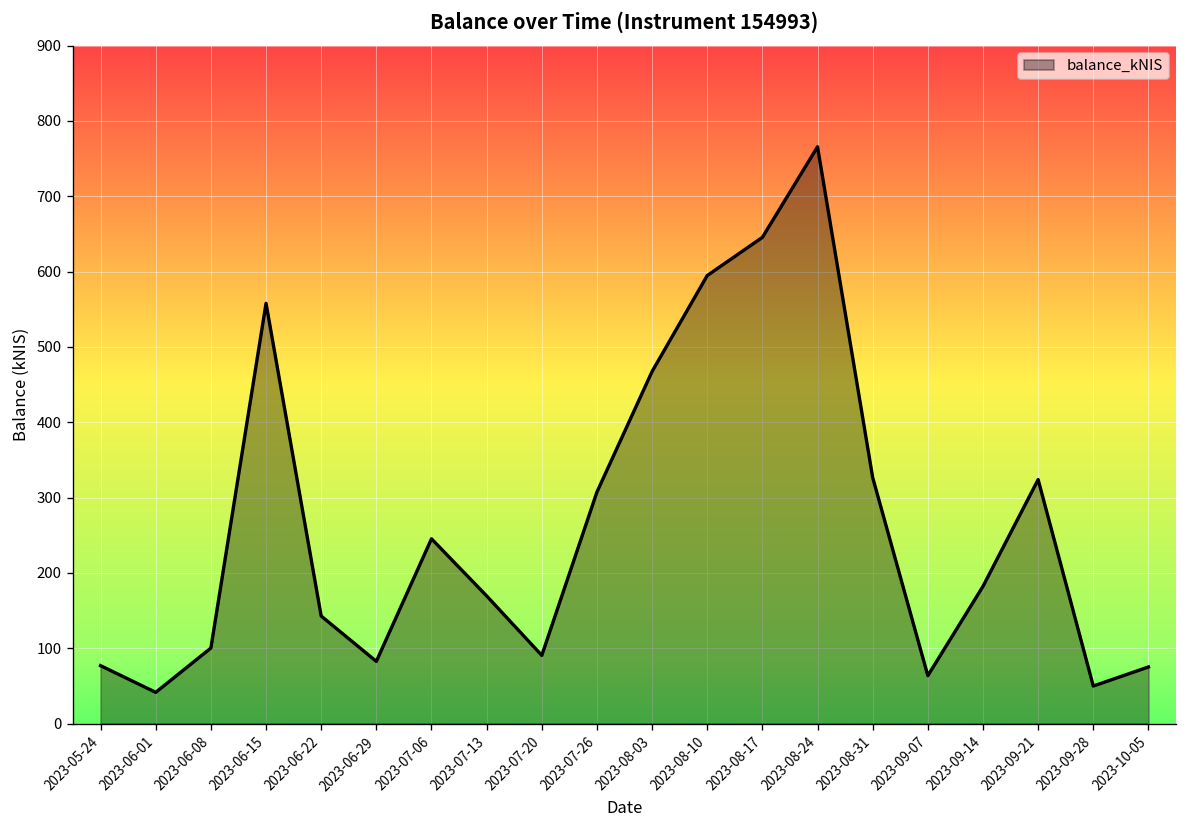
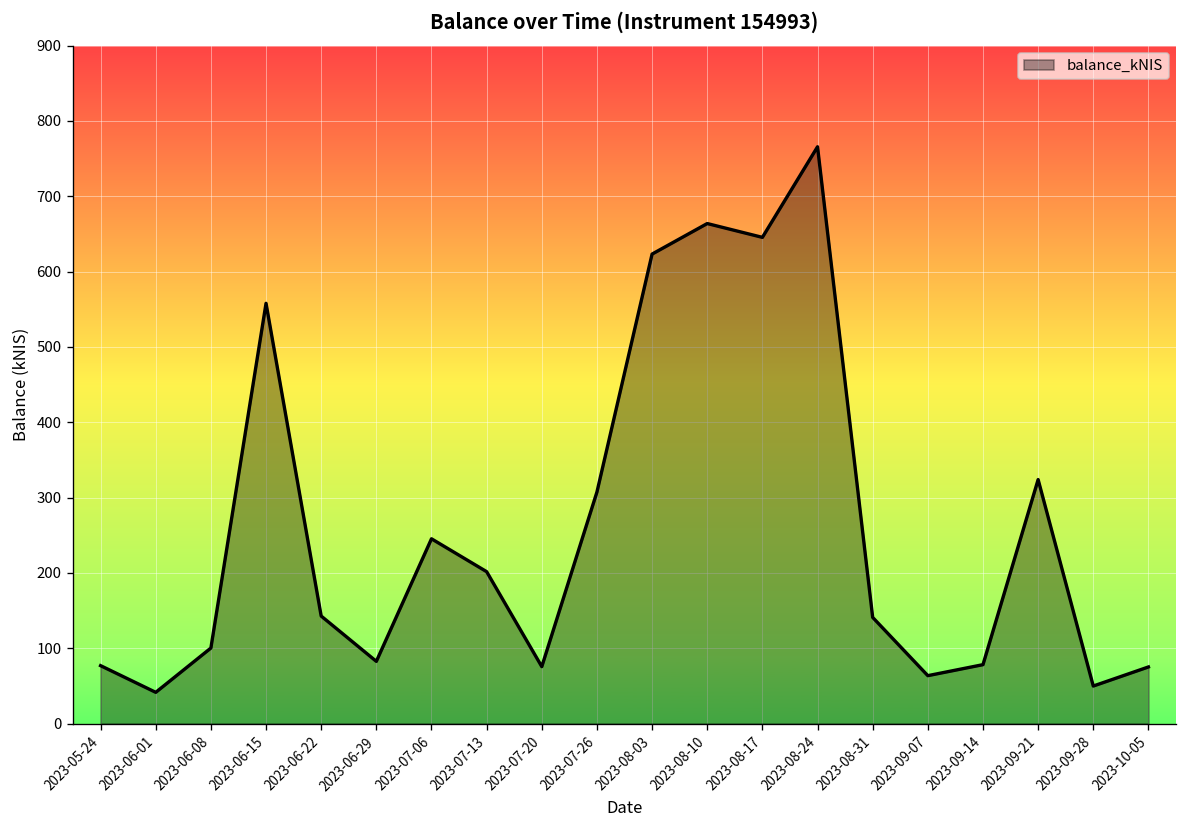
  {
    "2023-05-24": 80,
    "2023-06-01": 40,
    "2023-06-08": 100,
    "2023-06-15": 560,
    "2023-06-22": 140,
    "2023-06-29": 80,
    "2023-07-06": 250,
-   "2023-07-13": 170,
-   "2023-07-20": 90,
+   "2023-07-13": 200,
+   "2023-07-20": 80,
    "2023-07-26": 310,
-   "2023-08-03": 470,
-   "2023-08-10": 590,
+   "2023-08-03": 620,
+   "2023-08-10": 660,
    "2023-08-17": 650,
    "2023-08-24": 770,
-   "2023-08-31": 330,
+   "2023-08-31": 140,
    "2023-09-07": 60,
-   "2023-09-14": 180,
+   "2023-09-14": 80,
    "2023-09-21": 320,
    "2023-09-28": 50,
    "2023-10-05": 80
  }
